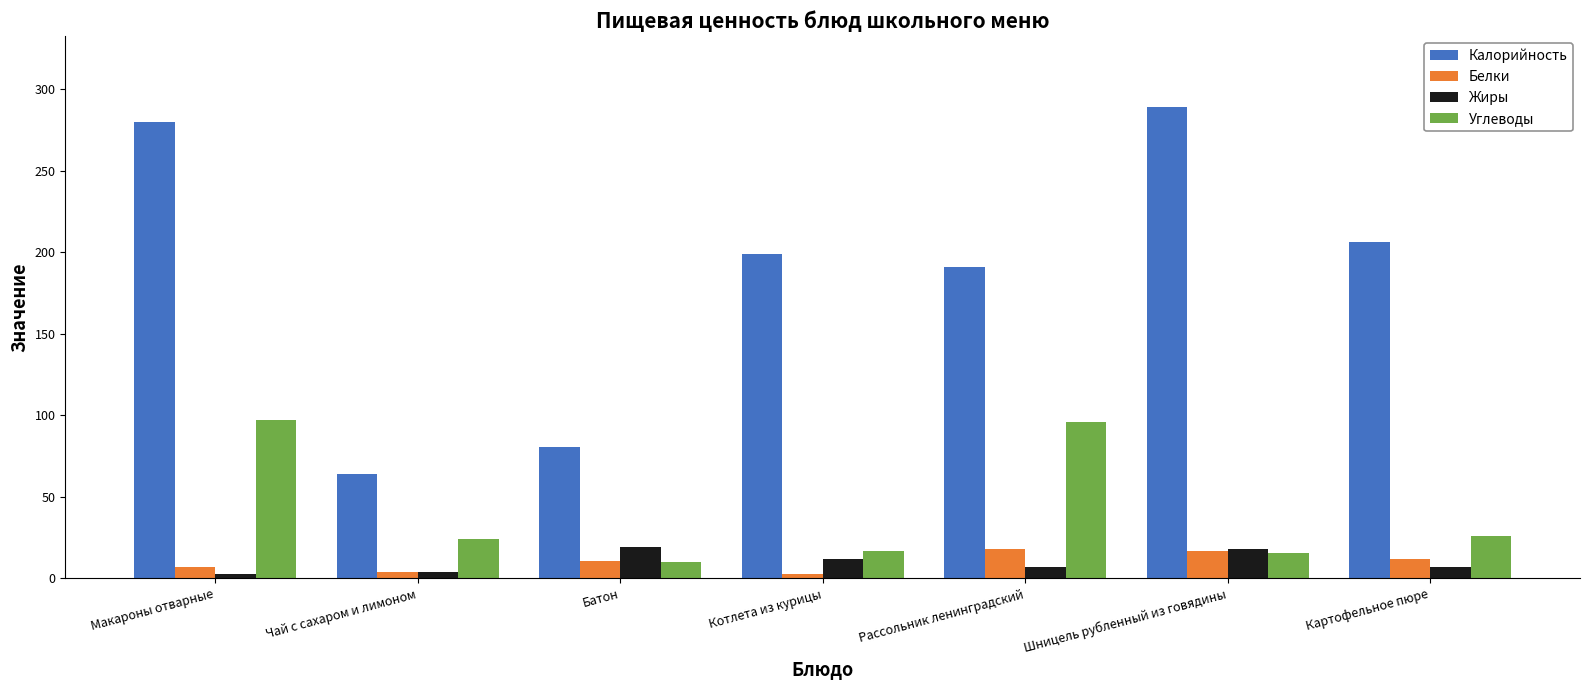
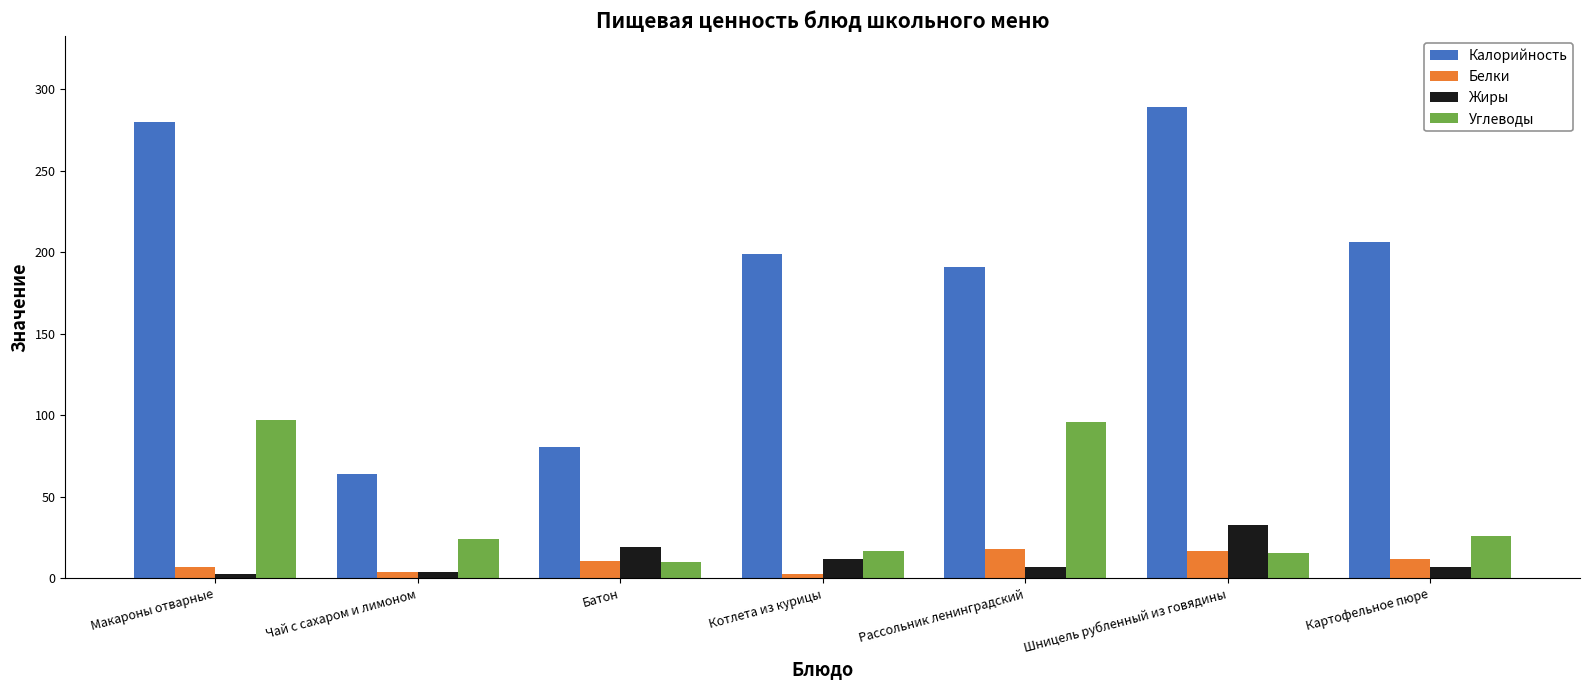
  {
    "Калорийность": {
      "Макароны отварные": 280,
      "Чай с сахаром и лимоном": 64,
      "Батон": 80,
      "Котлета из курицы": 199,
      "Рассольник ленинградский": 191,
      "Шницель рубленный из говядины": 289,
      "Картофельное пюре": 206
    },
    "Белки": {
      "Макароны отварные": 7,
      "Чай с сахаром и лимоном": 4,
      "Батон": 11,
      "Котлета из курицы": 3,
      "Рассольник ленинградский": 18,
      "Шницель рубленный из говядины": 17,
      "Картофельное пюре": 12
    },
    "Жиры": {
      "Макароны отварные": 3,
      "Чай с сахаром и лимоном": 4,
      "Батон": 19,
      "Котлета из курицы": 12,
      "Рассольник ленинградский": 7,
-     "Шницель рубленный из говядины": 18,
+     "Шницель рубленный из говядины": 33,
      "Картофельное пюре": 7
    },
    "Углеводы": {
      "Макароны отварные": 97,
      "Чай с сахаром и лимоном": 24,
      "Батон": 10,
      "Котлета из курицы": 17,
      "Рассольник ленинградский": 96,
      "Шницель рубленный из говядины": 16,
      "Картофельное пюре": 26
    }
  }
